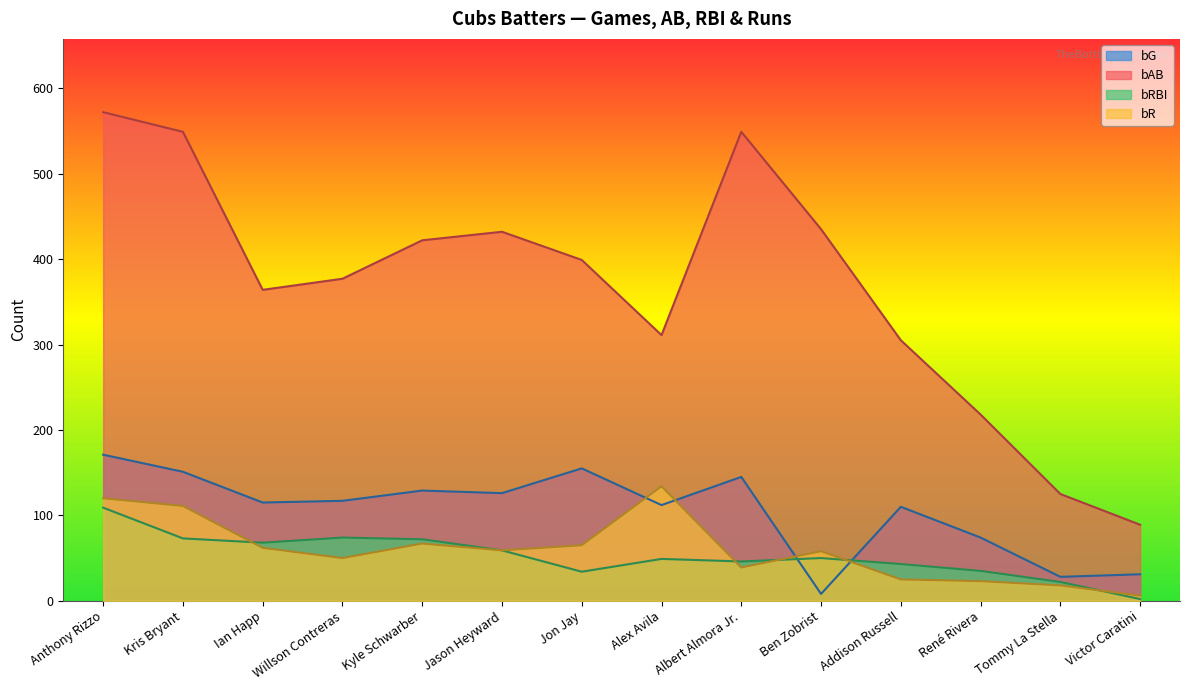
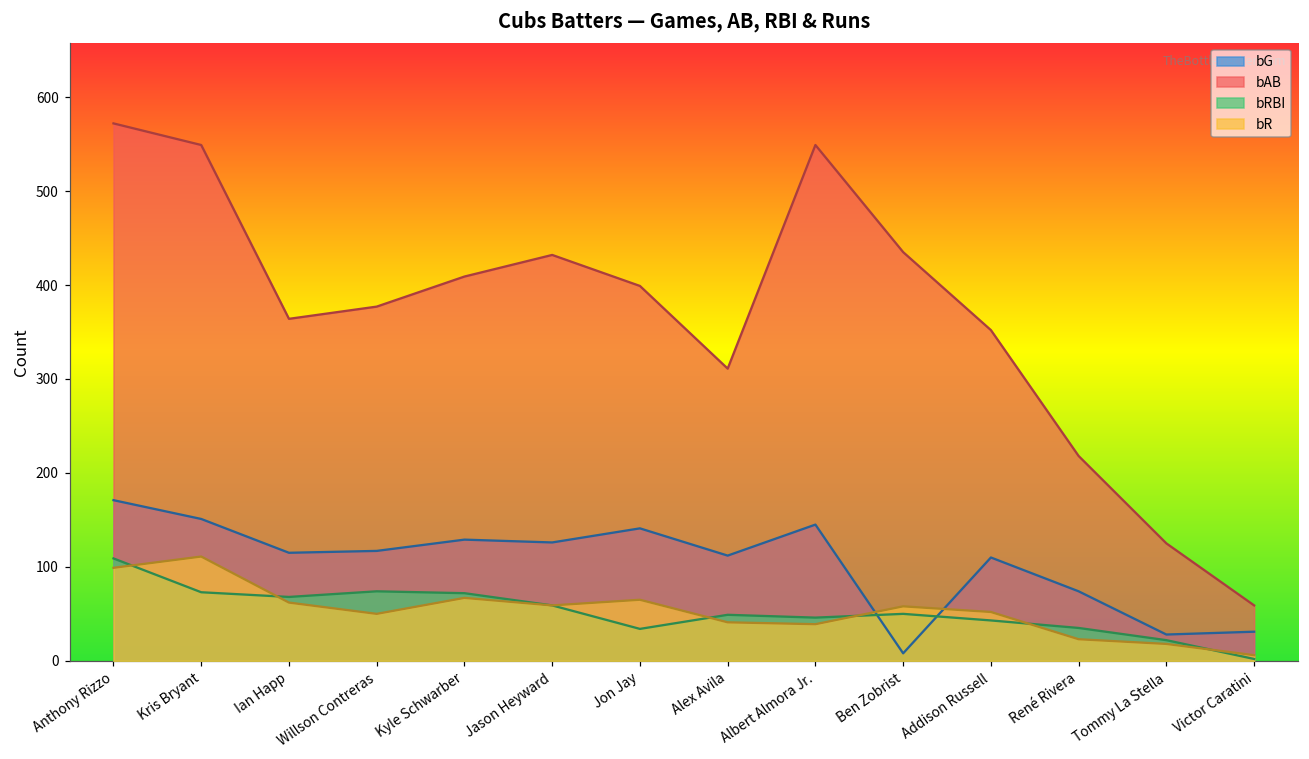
  {
    "bG": {
      "Anthony Rizzo": 170,
      "Kris Bryant": 150,
      "Ian Happ": 120,
      "Willson Contreras": 120,
      "Kyle Schwarber": 130,
      "Jason Heyward": 130,
-     "Jon Jay": 160,
+     "Jon Jay": 140,
      "Alex Avila": 110,
      "Albert Almora Jr.": 150,
      "Ben Zobrist": 10,
      "Addison Russell": 110,
      "René Rivera": 70,
      "Tommy La Stella": 30,
      "Victor Caratini": 30
    },
    "bAB": {
      "Anthony Rizzo": 570,
      "Kris Bryant": 550,
      "Ian Happ": 360,
      "Willson Contreras": 380,
-     "Kyle Schwarber": 420,
+     "Kyle Schwarber": 410,
      "Jason Heyward": 430,
      "Jon Jay": 400,
      "Alex Avila": 310,
      "Albert Almora Jr.": 550,
      "Ben Zobrist": 440,
-     "Addison Russell": 310,
+     "Addison Russell": 350,
      "René Rivera": 220,
      "Tommy La Stella": 130,
-     "Victor Caratini": 90
+     "Victor Caratini": 60
    },
    "bRBI": {
      "Anthony Rizzo": 110,
      "Kris Bryant": 70,
      "Ian Happ": 70,
      "Willson Contreras": 70,
      "Kyle Schwarber": 70,
      "Jon Jay": 30,
      "Alex Avila": 50,
      "Albert Almora Jr.": 50,
      "Ben Zobrist": 50,
      "Addison Russell": 40,
      "René Rivera": 40,
      "Tommy La Stella": 20,
      "Victor Caratini": 0
    },
    "bR": {
-     "Anthony Rizzo": 120,
+     "Anthony Rizzo": 100,
      "Kris Bryant": 110,
      "Ian Happ": 60,
      "Willson Contreras": 50,
      "Kyle Schwarber": 70,
      "Jon Jay": 70,
-     "Alex Avila": 130,
+     "Alex Avila": 40,
      "Albert Almora Jr.": 40,
      "Ben Zobrist": 60,
-     "Addison Russell": 30,
+     "Addison Russell": 50,
      "René Rivera": 20,
      "Tommy La Stella": 20,
      "Victor Caratini": 10
    }
  }
